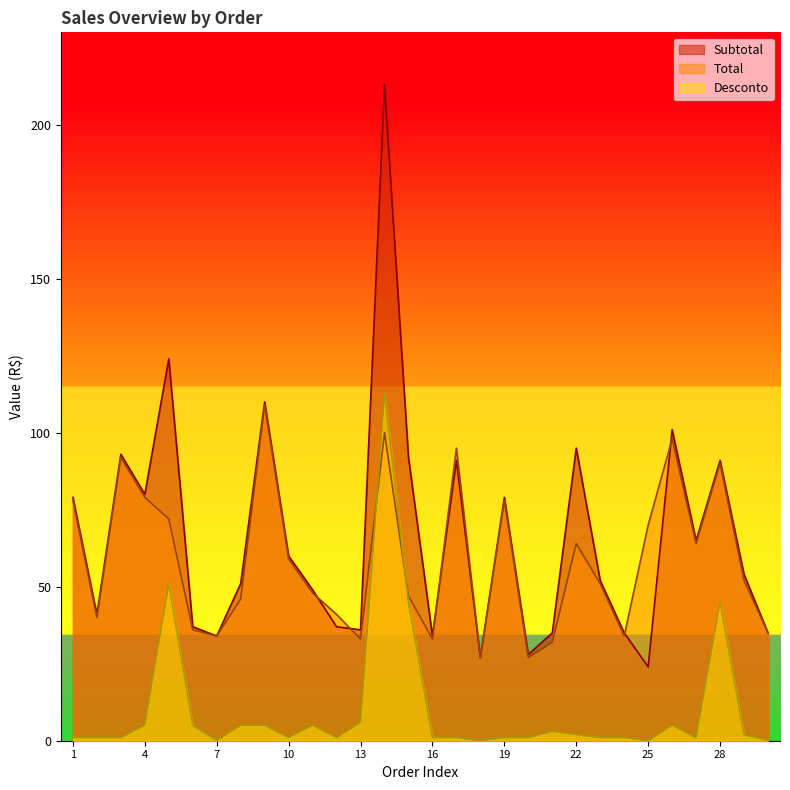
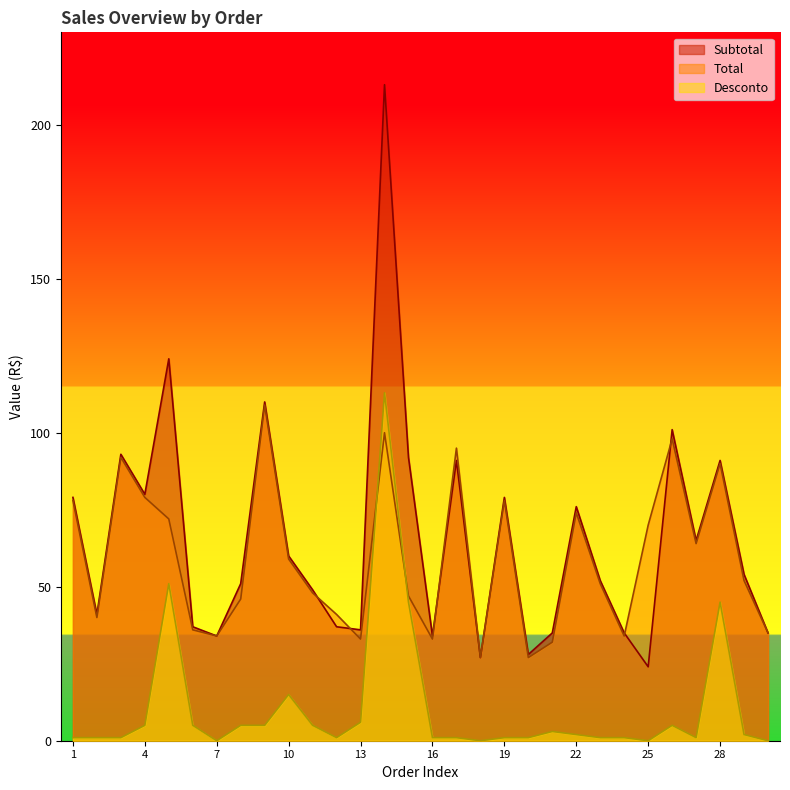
  {
    "Subtotal": {
      "1": 79,
      "4": 80,
      "10": 60,
      "13": 36,
      "16": 34,
      "19": 79,
-     "22": 95,
+     "22": 76,
      "25": 24,
      "28": 91
    },
    "Total": {
      "1": 78,
      "4": 79,
      "10": 59,
      "13": 33,
      "16": 33,
      "19": 78,
-     "22": 64,
+     "22": 74,
      "25": 70,
      "28": 90
    },
    "Desconto": {
      "1": 1,
      "4": 5,
      "7": 0,
-     "10": 1,
+     "10": 15,
      "13": 6,
      "16": 1,
      "19": 1,
      "22": 2,
      "25": 0,
      "28": 45
    }
  }
